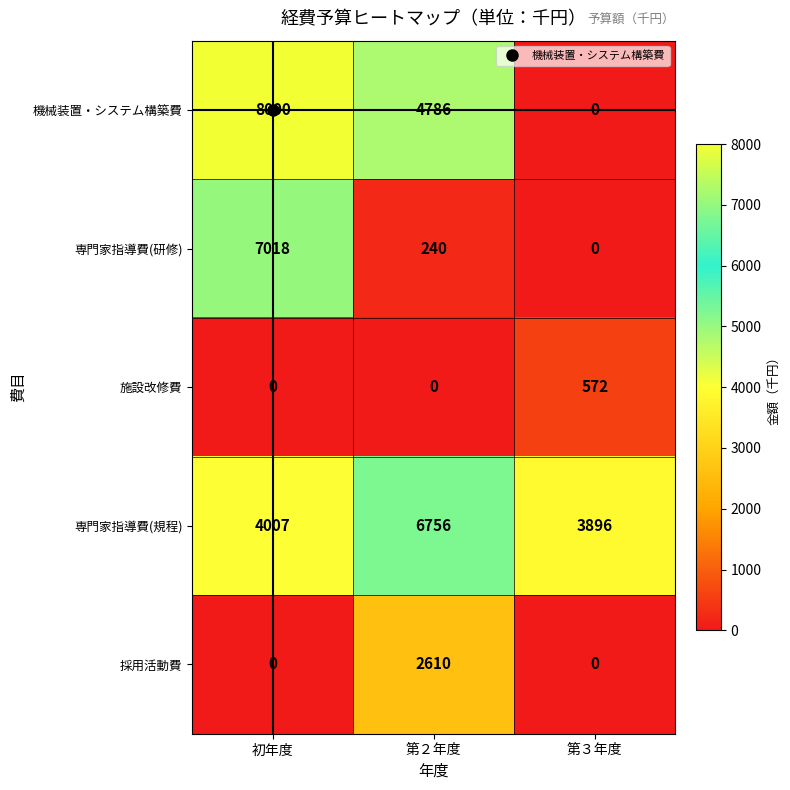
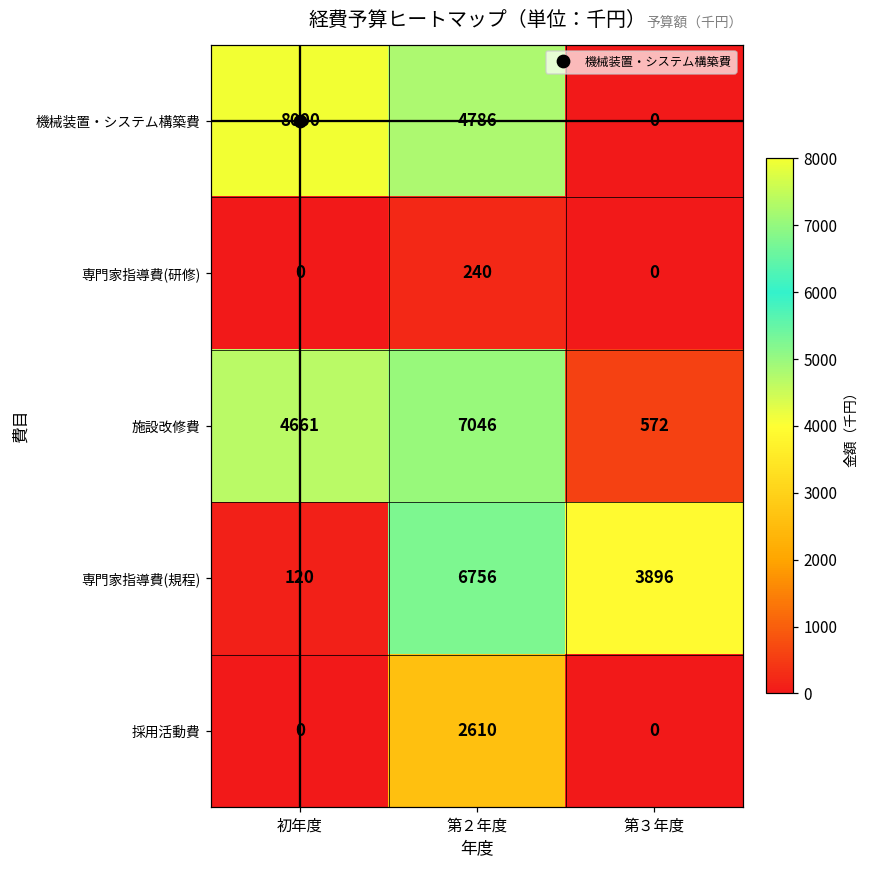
  {
    "機械装置・システム構築費": {
      "第２年度": 4786,
      "第３年度": 0
    },
    "専門家指導費(研修)": {
-     "初年度": 7018,
+     "初年度": 0,
      "第２年度": 240,
      "第３年度": 0
    },
    "施設改修費": {
-     "初年度": 0,
-     "第２年度": 0,
+     "初年度": 4661,
+     "第２年度": 7046,
      "第３年度": 572
    },
    "専門家指導費(規程)": {
-     "初年度": 4007,
+     "初年度": 120,
      "第２年度": 6756,
      "第３年度": 3896
    },
    "採用活動費": {
      "初年度": 0,
      "第２年度": 2610,
      "第３年度": 0
    }
  }
